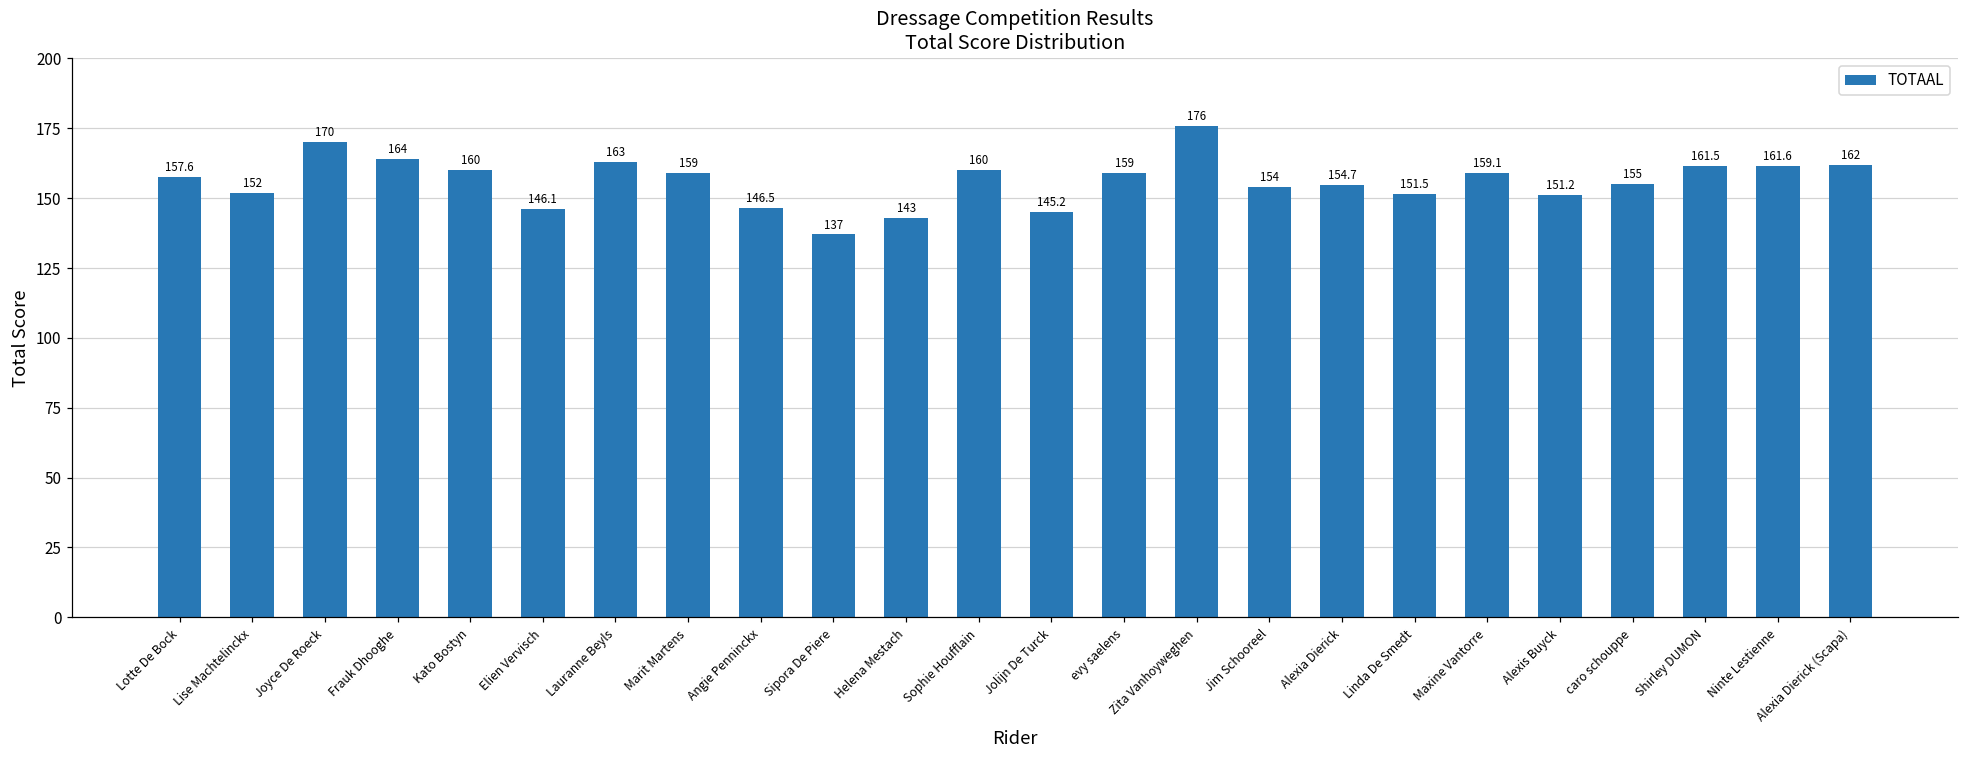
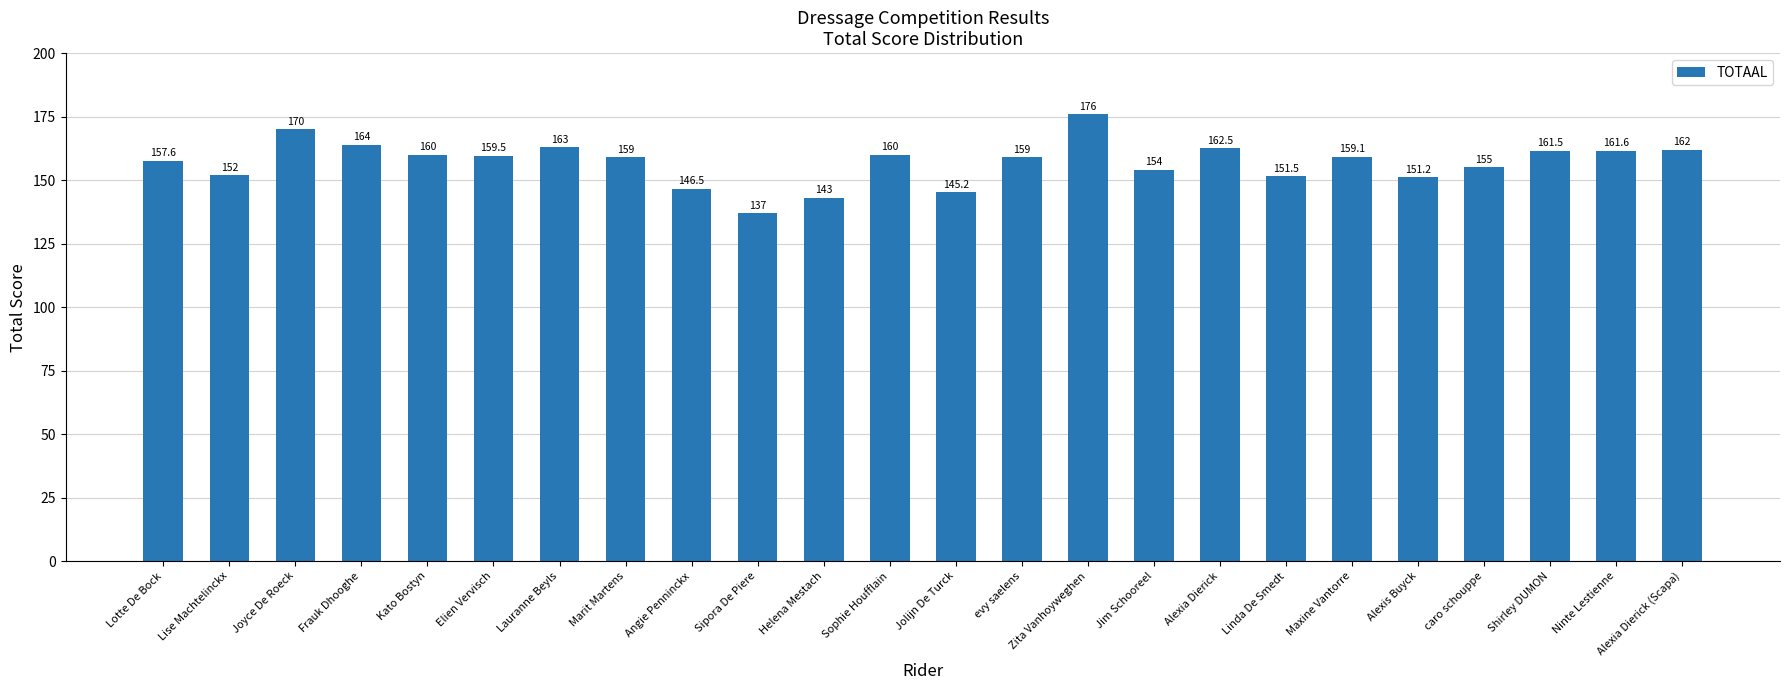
  {
    "Lotte De Bock": 157.6,
    "Lise Machtelinckx": 152,
    "Joyce De Roeck": 170,
    "Frauk Dhooghe": 164,
    "Kato Bostyn": 160,
-   "Elien Vervisch": 146.1,
+   "Elien Vervisch": 159.5,
    "Lauranne Beyls": 163,
    "Marit Martens": 159,
    "Angie Penninckx": 146.5,
    "Sipora De Piere": 137,
    "Helena Mestach": 143,
    "Sophie Houfflain": 160,
    "Jolijn De Turck": 145.2,
    "evy saelens": 159,
    "Zita Vanhoyweghen": 176,
    "Jim Schooreel": 154,
-   "Alexia Dierick": 154.7,
+   "Alexia Dierick": 162.5,
    "Linda De Smedt": 151.5,
    "Maxine Vantorre": 159.1,
    "Alexis Buyck": 151.2,
    "caro schouppe": 155,
    "Shirley DUMON": 161.5,
    "Ninte Lestienne": 161.6,
    "Alexia Dierick (Scapa)": 162
  }
